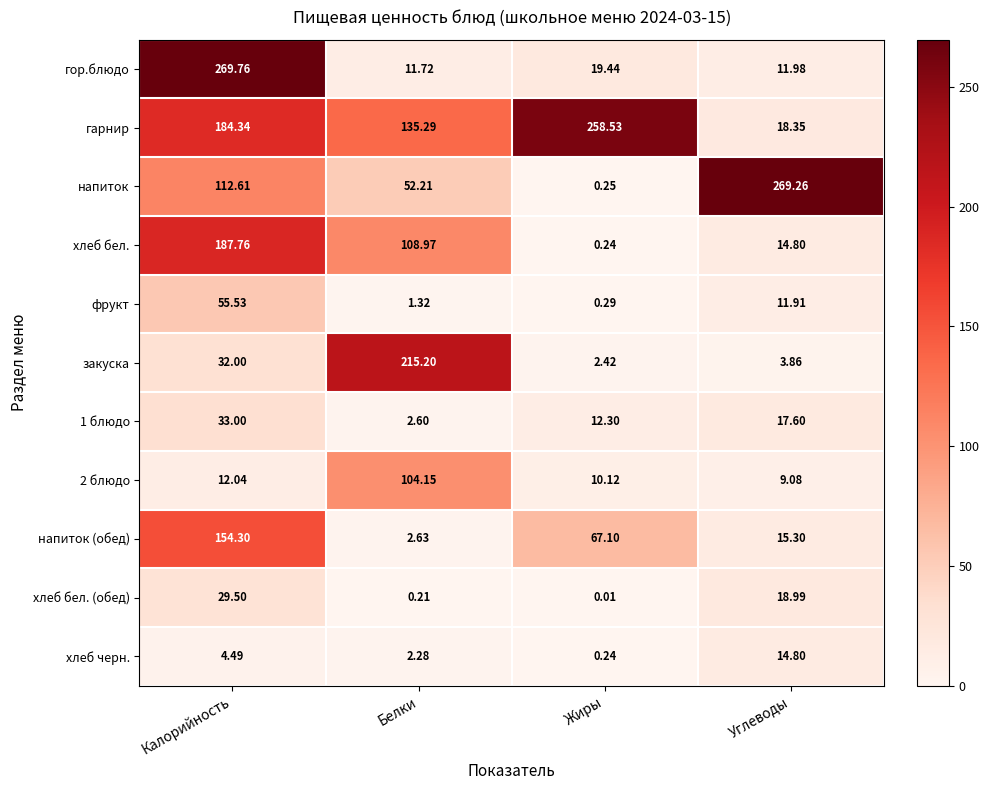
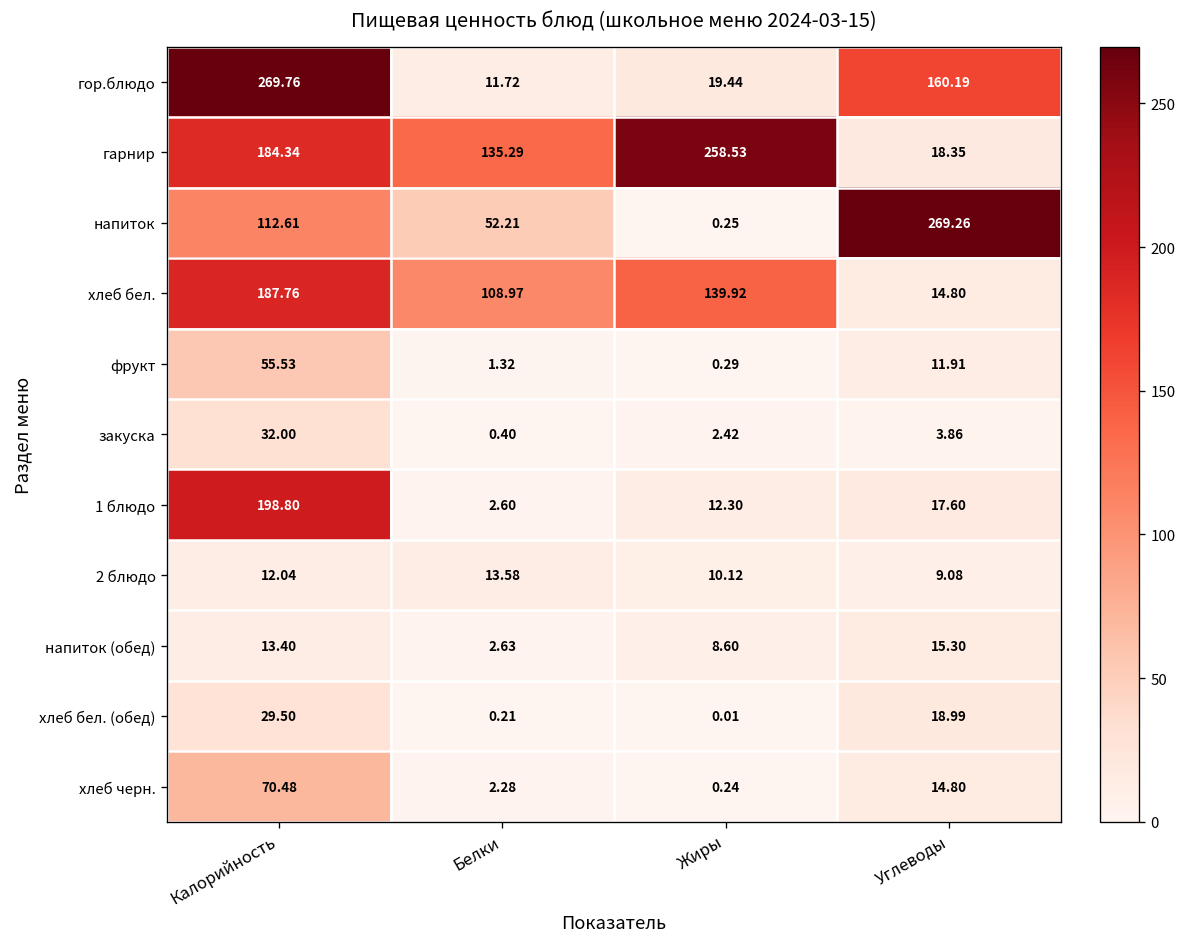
  {
    "гор.блюдо": {
      "Калорийность": 269.76,
      "Белки": 11.72,
      "Жиры": 19.44,
-     "Углеводы": 11.98
+     "Углеводы": 160.19
    },
    "гарнир": {
      "Калорийность": 184.34,
      "Белки": 135.29,
      "Жиры": 258.53,
      "Углеводы": 18.35
    },
    "напиток": {
      "Калорийность": 112.61,
      "Белки": 52.21,
      "Жиры": 0.25,
      "Углеводы": 269.26
    },
    "хлеб бел.": {
      "Калорийность": 187.76,
      "Белки": 108.97,
-     "Жиры": 0.24,
+     "Жиры": 139.92,
      "Углеводы": 14.80
    },
    "фрукт": {
      "Калорийность": 55.53,
      "Белки": 1.32,
      "Жиры": 0.29,
      "Углеводы": 11.91
    },
    "закуска": {
      "Калорийность": 32.00,
-     "Белки": 215.20,
+     "Белки": 0.40,
      "Жиры": 2.42,
      "Углеводы": 3.86
    },
    "1 блюдо": {
-     "Калорийность": 33.00,
+     "Калорийность": 198.80,
      "Белки": 2.60,
      "Жиры": 12.30,
      "Углеводы": 17.60
    },
    "2 блюдо": {
      "Калорийность": 12.04,
-     "Белки": 104.15,
+     "Белки": 13.58,
      "Жиры": 10.12,
      "Углеводы": 9.08
    },
    "напиток (обед)": {
-     "Калорийность": 154.30,
+     "Калорийность": 13.40,
      "Белки": 2.63,
-     "Жиры": 67.10,
+     "Жиры": 8.60,
      "Углеводы": 15.30
    },
    "хлеб бел. (обед)": {
      "Калорийность": 29.50,
      "Белки": 0.21,
      "Жиры": 0.01,
      "Углеводы": 18.99
    },
    "хлеб черн.": {
-     "Калорийность": 4.49,
+     "Калорийность": 70.48,
      "Белки": 2.28,
      "Жиры": 0.24,
      "Углеводы": 14.80
    }
  }
